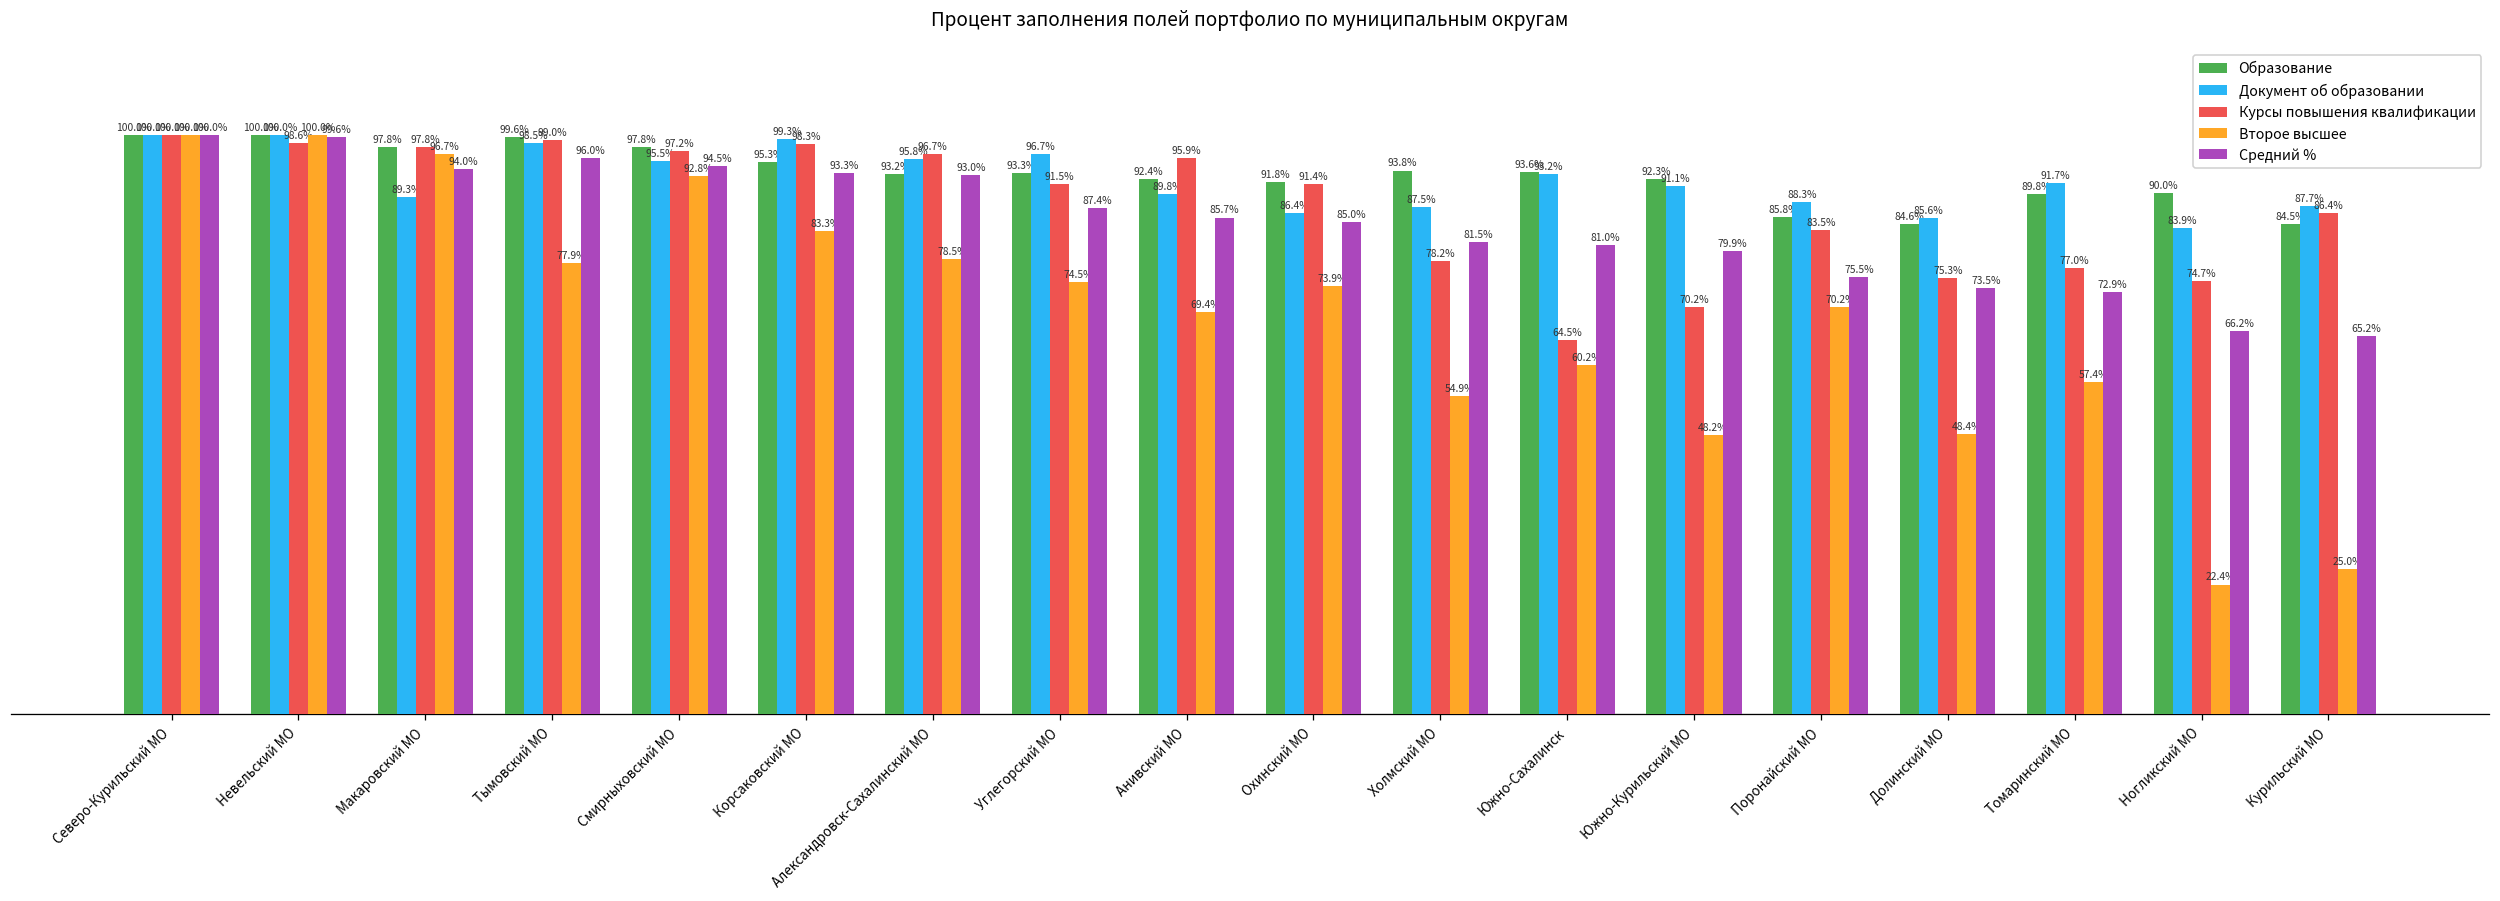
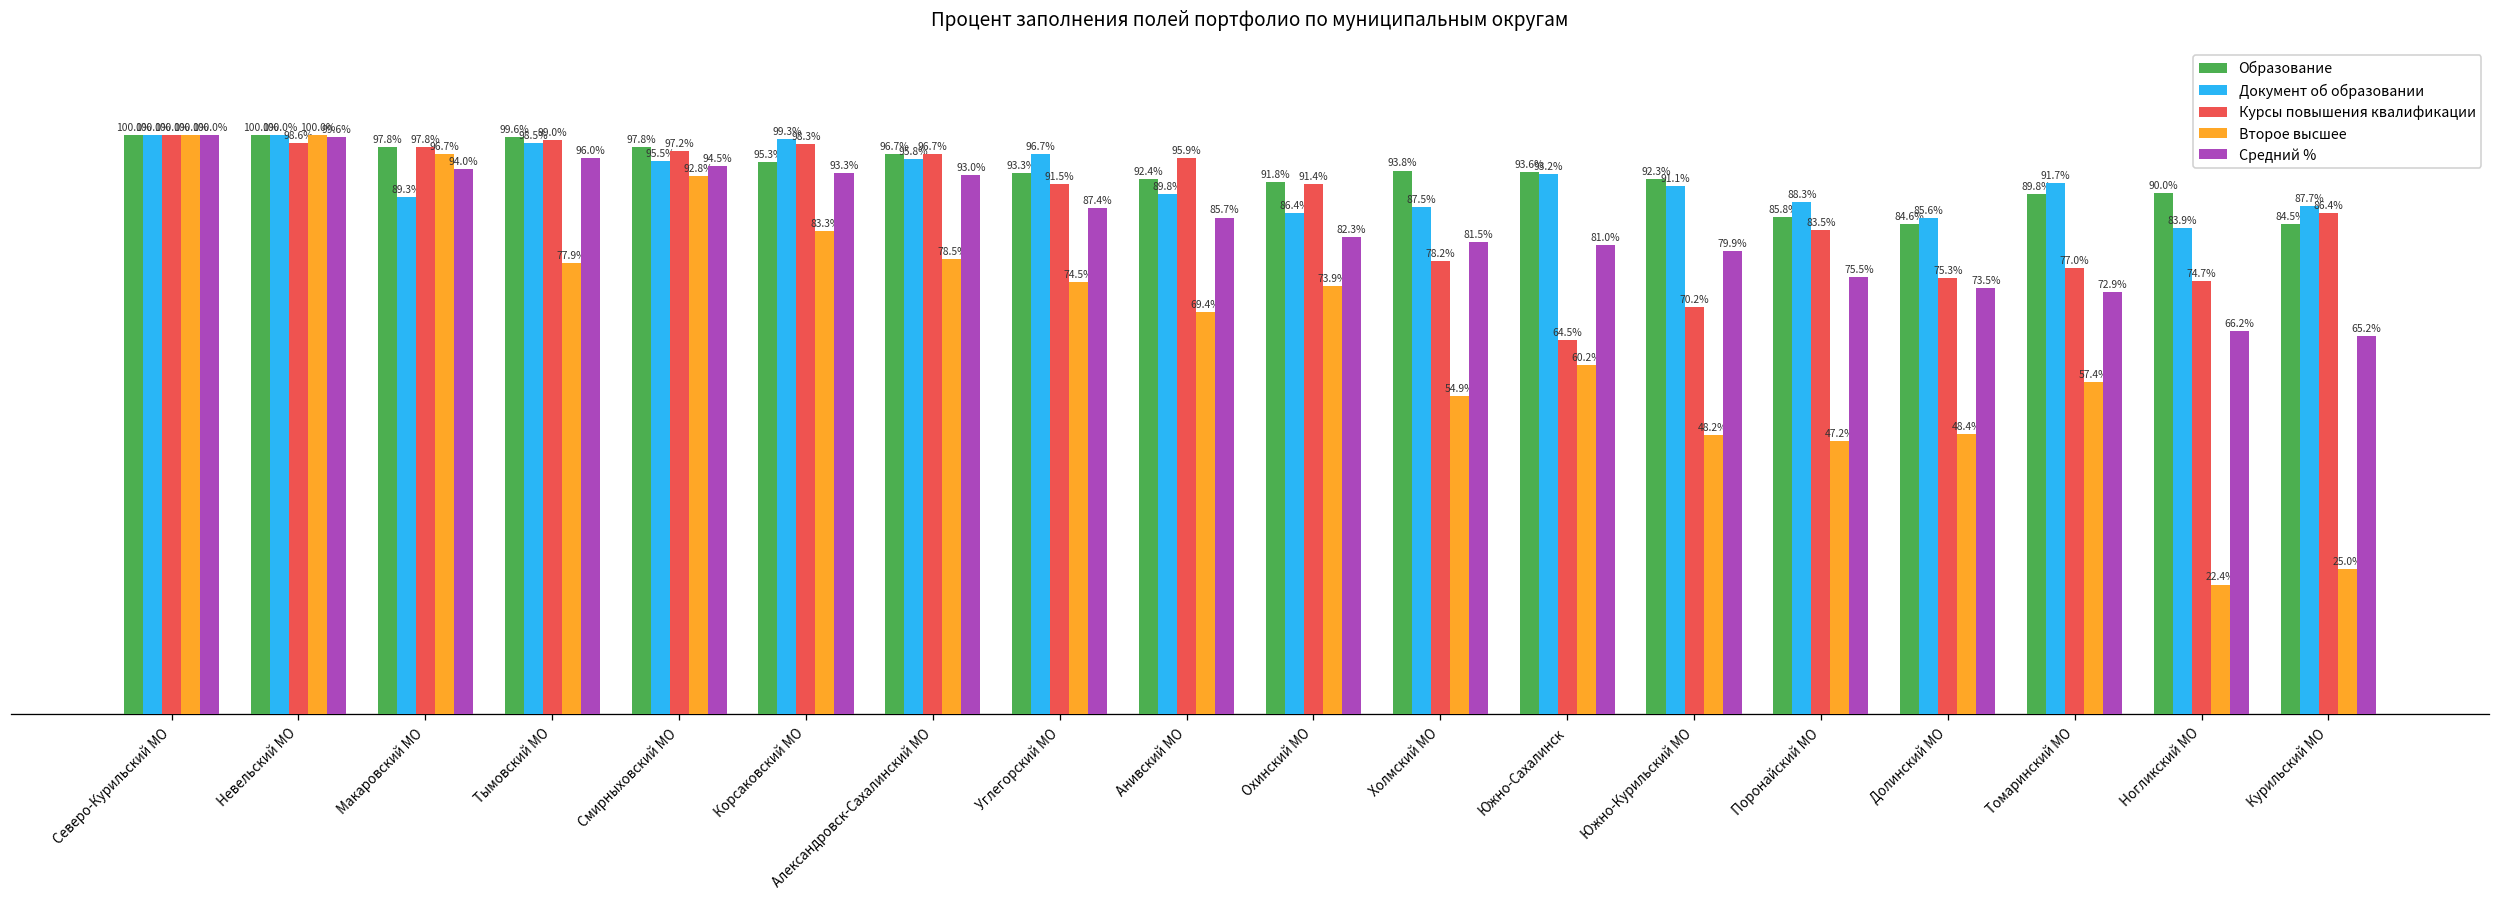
  {
    "Образование": {
      "Макаровский МО": "97.8%",
      "Тымовский МО": "99.6%",
      "Смирныховский МО": "97.8%",
      "Корсаковский МО": "95.3%",
-     "Александровск-Сахалинский МО": "93.2%",
+     "Александровск-Сахалинский МО": "96.7%",
      "Углегорский МО": "93.3%",
      "Анивский МО": "92.4%",
      "Охинский МО": "91.8%",
      "Холмский МО": "93.8%",
      "Южно-Курильский МО": "92.3%",
      "Поронайский МО": "85.8%",
      "Томаринский МО": "89.8%",
      "Ногликский МО": "90.0%",
      "Курильский МО": "84.5%"
    },
    "Документ об образовании": {
      "Макаровский МО": "89.3%",
      "Смирныховский МО": "95.5%",
      "Углегорский МО": "96.7%",
      "Анивский МО": "89.8%",
      "Охинский МО": "86.4%",
      "Холмский МО": "87.5%",
      "Южно-Курильский МО": "91.1%",
      "Поронайский МО": "88.3%",
      "Томаринский МО": "91.7%",
      "Ногликский МО": "83.9%",
      "Курильский МО": "87.7%"
    },
    "Курсы повышения квалификации": {
      "Невельский МО": "98.6%",
      "Макаровский МО": "97.8%",
      "Смирныховский МО": "97.2%",
      "Углегорский МО": "91.5%",
      "Анивский МО": "95.9%",
      "Охинский МО": "91.4%",
      "Холмский МО": "78.2%",
      "Южно-Сахалинск": "64.5%",
      "Южно-Курильский МО": "70.2%",
      "Поронайский МО": "83.5%",
      "Долинский МО": "75.3%",
      "Томаринский МО": "77.0%",
      "Ногликский МО": "74.7%",
      "Курильский МО": "86.4%"
    },
    "Второе высшее": {
      "Макаровский МО": "96.7%",
      "Тымовский МО": "77.9%",
      "Смирныховский МО": "92.8%",
      "Корсаковский МО": "83.3%",
      "Александровск-Сахалинский МО": "78.5%",
      "Углегорский МО": "74.5%",
      "Анивский МО": "69.4%",
      "Охинский МО": "73.9%",
      "Холмский МО": "54.9%",
      "Южно-Сахалинск": "60.2%",
      "Южно-Курильский МО": "48.2%",
-     "Поронайский МО": "70.2%",
+     "Поронайский МО": "47.2%",
      "Долинский МО": "48.4%",
      "Томаринский МО": "57.4%",
      "Ногликский МО": "22.4%",
      "Курильский МО": "25.0%"
    },
    "Средний %": {
      "Макаровский МО": "94.0%",
      "Тымовский МО": "96.0%",
      "Смирныховский МО": "94.5%",
      "Корсаковский МО": "93.3%",
      "Александровск-Сахалинский МО": "93.0%",
      "Углегорский МО": "87.4%",
      "Анивский МО": "85.7%",
-     "Охинский МО": "85.0%",
+     "Охинский МО": "82.3%",
      "Холмский МО": "81.5%",
      "Южно-Сахалинск": "81.0%",
      "Южно-Курильский МО": "79.9%",
      "Поронайский МО": "75.5%",
      "Долинский МО": "73.5%",
      "Томаринский МО": "72.9%",
      "Ногликский МО": "66.2%",
      "Курильский МО": "65.2%"
    }
  }
